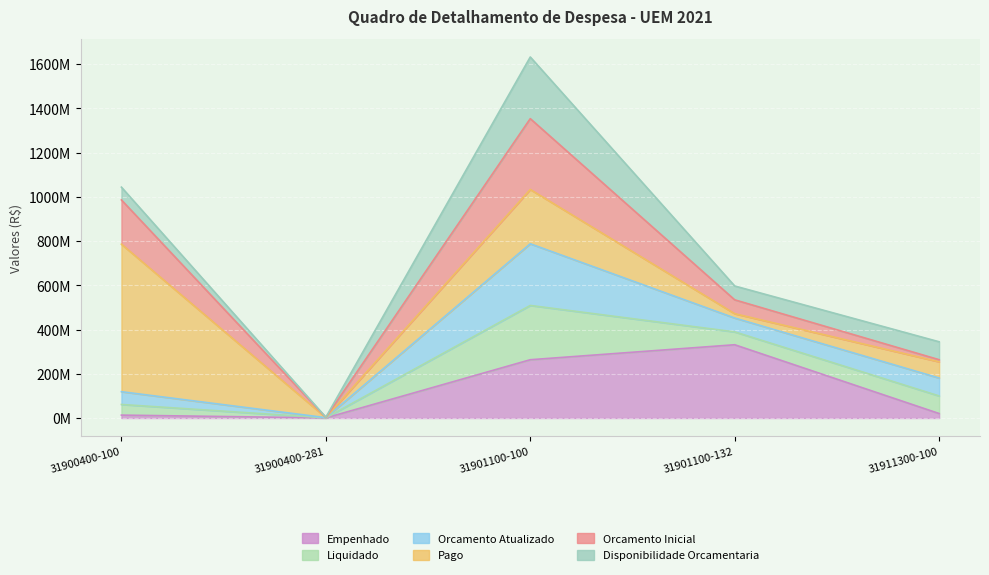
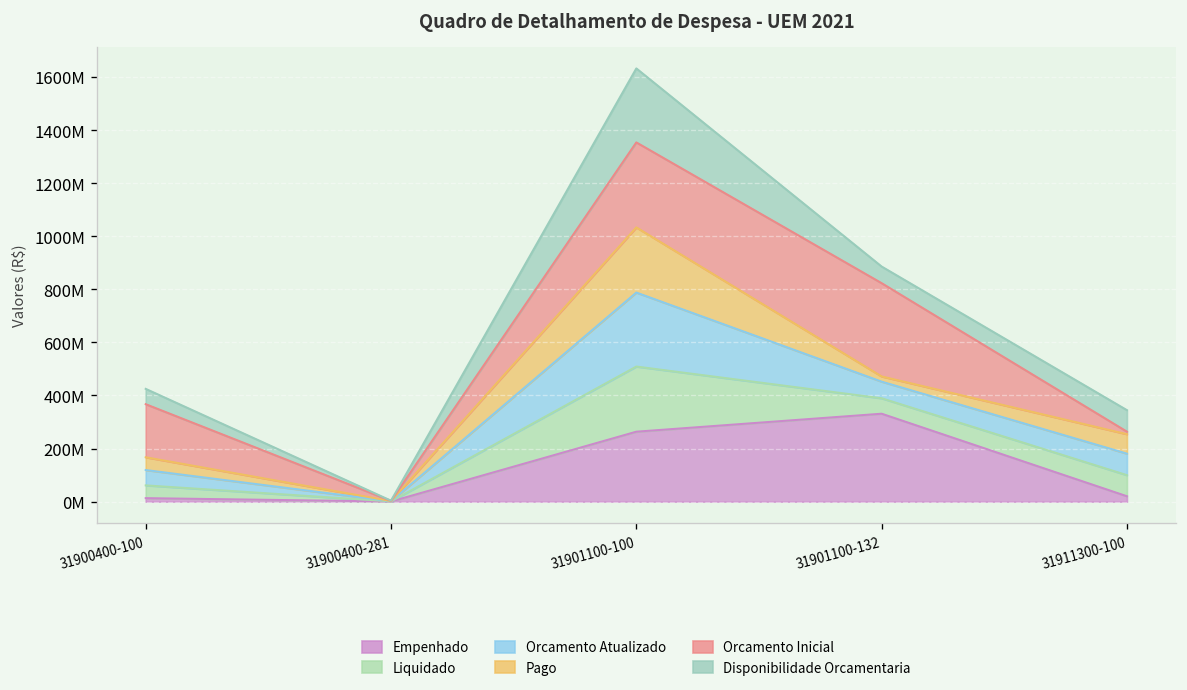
  {
    "Empenhado": {
      "31900400-100": 10000000,
      "31901100-100": 260000000,
      "31901100-132": 330000000,
      "31911300-100": 20000000
    },
    "Pago": {
-     "31900400-100": 670000000,
+     "31900400-100": 50000000,
      "31901100-100": 250000000,
      "31901100-132": 20000000
    },
    "Orcamento Inicial": {
      "31900400-100": 200000000,
      "31901100-100": 320000000,
-     "31901100-132": 60000000
+     "31901100-132": 350000000
    }
  }
